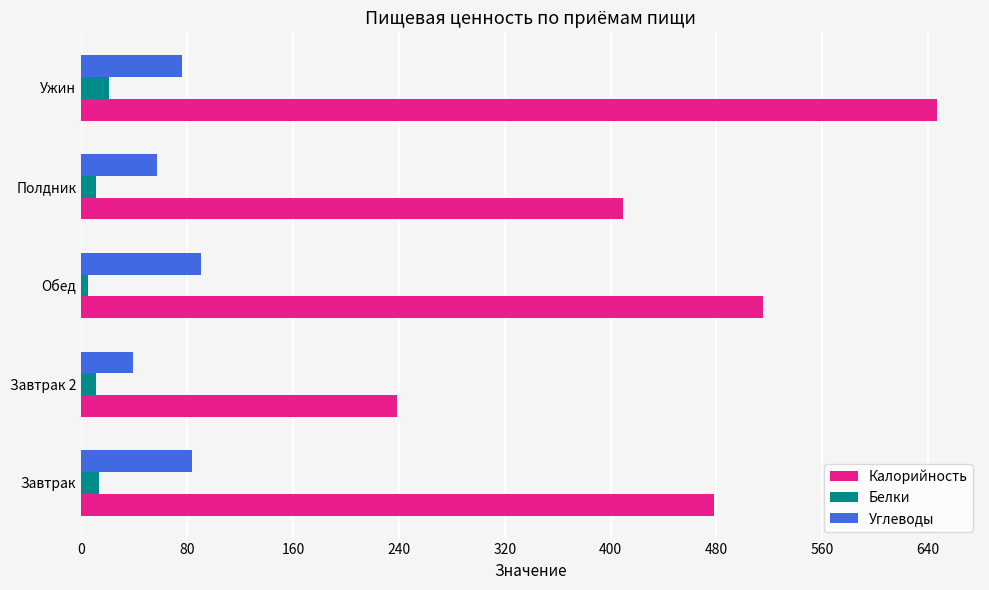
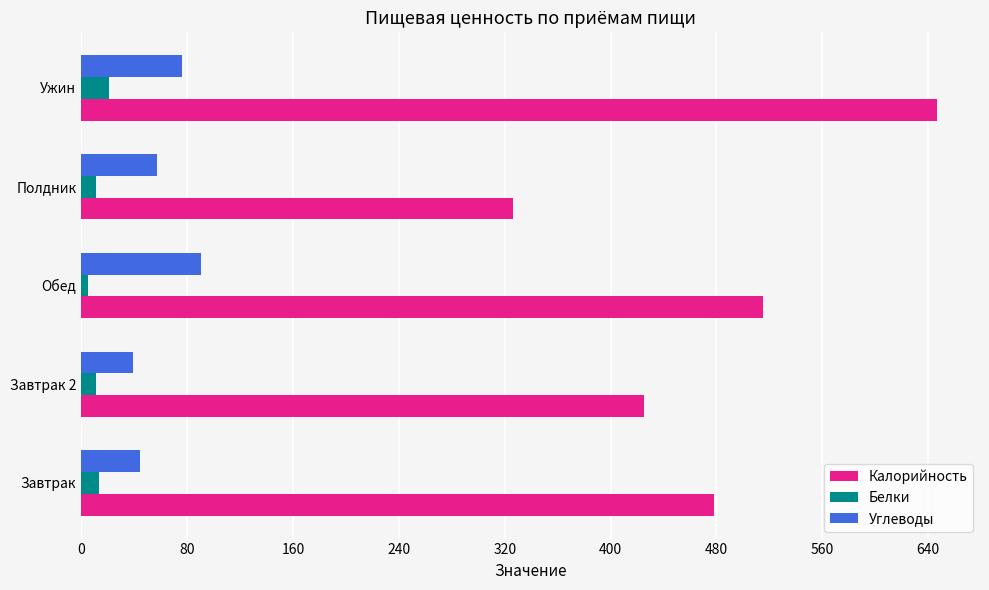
  {
    "Калорийность": {
      "Ужин": 647,
-     "Полдник": 409,
+     "Полдник": 326,
      "Обед": 516,
-     "Завтрак 2": 238,
+     "Завтрак 2": 425,
      "Завтрак": 478
    },
    "Белки": {
      "Ужин": 21,
      "Полдник": 11,
      "Обед": 5,
      "Завтрак 2": 11,
      "Завтрак": 13
    },
    "Углеводы": {
      "Ужин": 76,
      "Полдник": 57,
      "Обед": 90,
      "Завтрак 2": 39,
-     "Завтрак": 84
+     "Завтрак": 44
    }
  }
